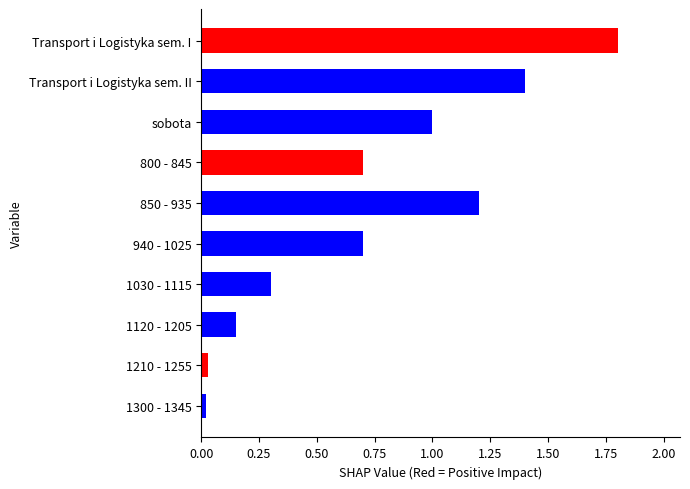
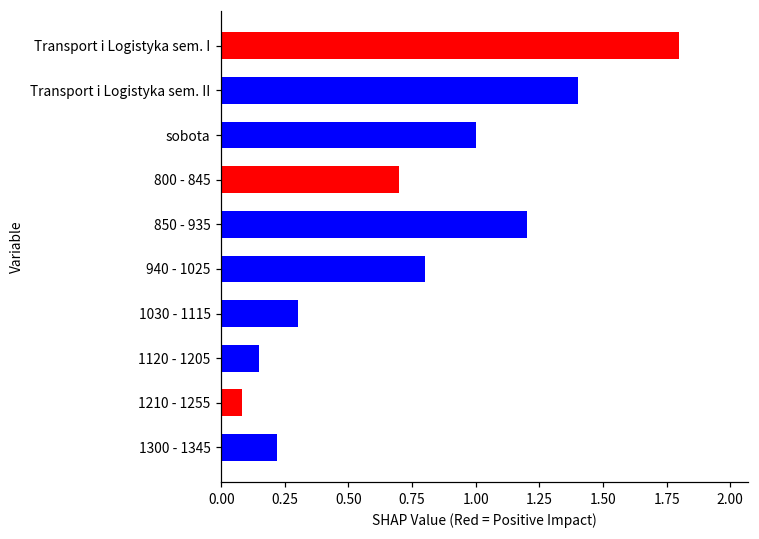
  {
    "Transport i Logistyka sem. I": 1.80,
    "Transport i Logistyka sem. II": 1.40,
    "sobota": 1.00,
    "800 - 845": 0.70,
    "850 - 935": 1.20,
-   "940 - 1025": 0.7,
+   "940 - 1025": 0.8,
    "1030 - 1115": 0.30,
    "1120 - 1205": 0.15,
-   "1210 - 1255": 0.03,
-   "1300 - 1345": 0.02
+   "1210 - 1255": 0.08,
+   "1300 - 1345": 0.22
  }
